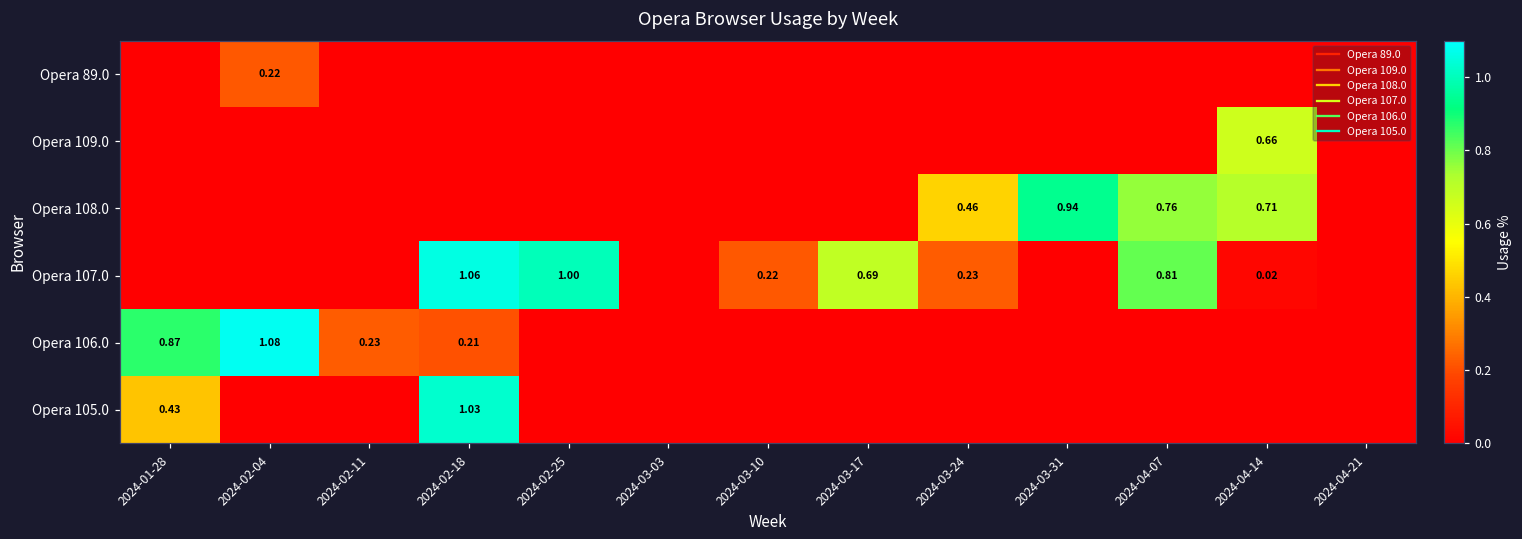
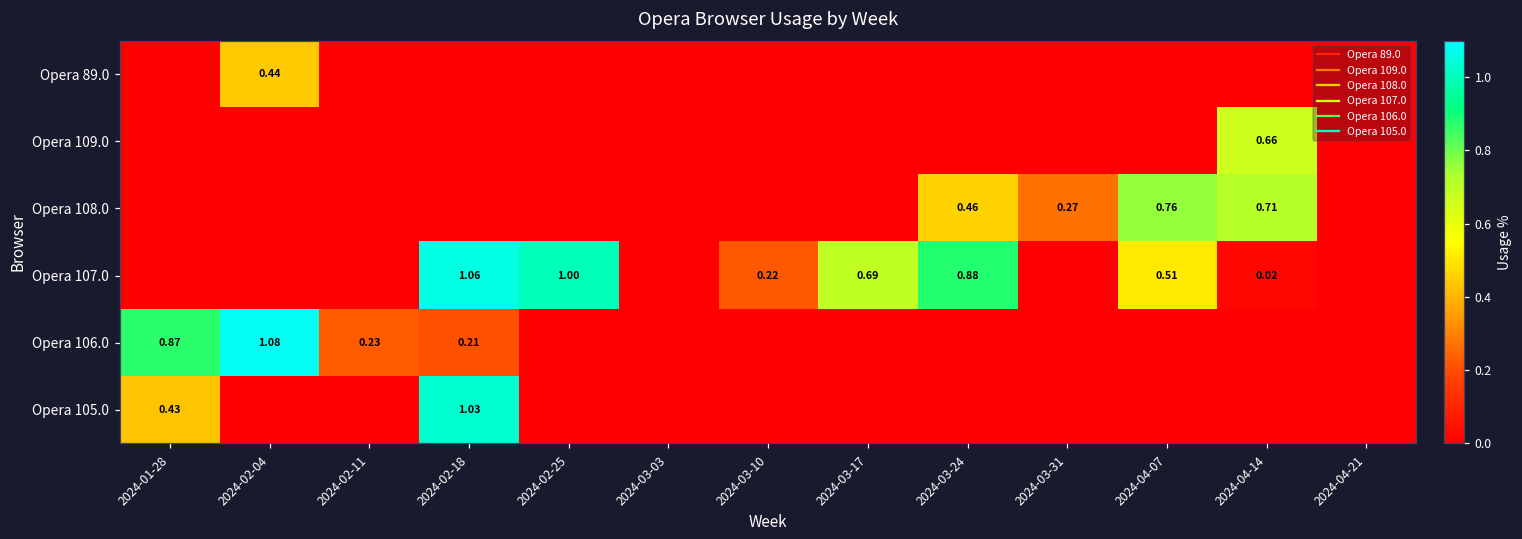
  {
    "Opera 89.0": {
-     "2024-02-04": 0.22
+     "2024-02-04": 0.44
    },
    "Opera 109.0": {
      "2024-04-14": 0.66
    },
    "Opera 108.0": {
      "2024-03-24": 0.46,
-     "2024-03-31": 0.94,
+     "2024-03-31": 0.27,
      "2024-04-07": 0.76,
      "2024-04-14": 0.71
    },
    "Opera 107.0": {
      "2024-02-18": 1.06,
      "2024-02-25": 1.00,
      "2024-03-10": 0.22,
      "2024-03-17": 0.69,
-     "2024-03-24": 0.23,
-     "2024-04-07": 0.81,
+     "2024-03-24": 0.88,
+     "2024-04-07": 0.51,
      "2024-04-14": 0.02
    },
    "Opera 106.0": {
      "2024-01-28": 0.87,
      "2024-02-04": 1.08,
      "2024-02-11": 0.23,
      "2024-02-18": 0.21
    },
    "Opera 105.0": {
      "2024-01-28": 0.43,
      "2024-02-18": 1.03
    }
  }
